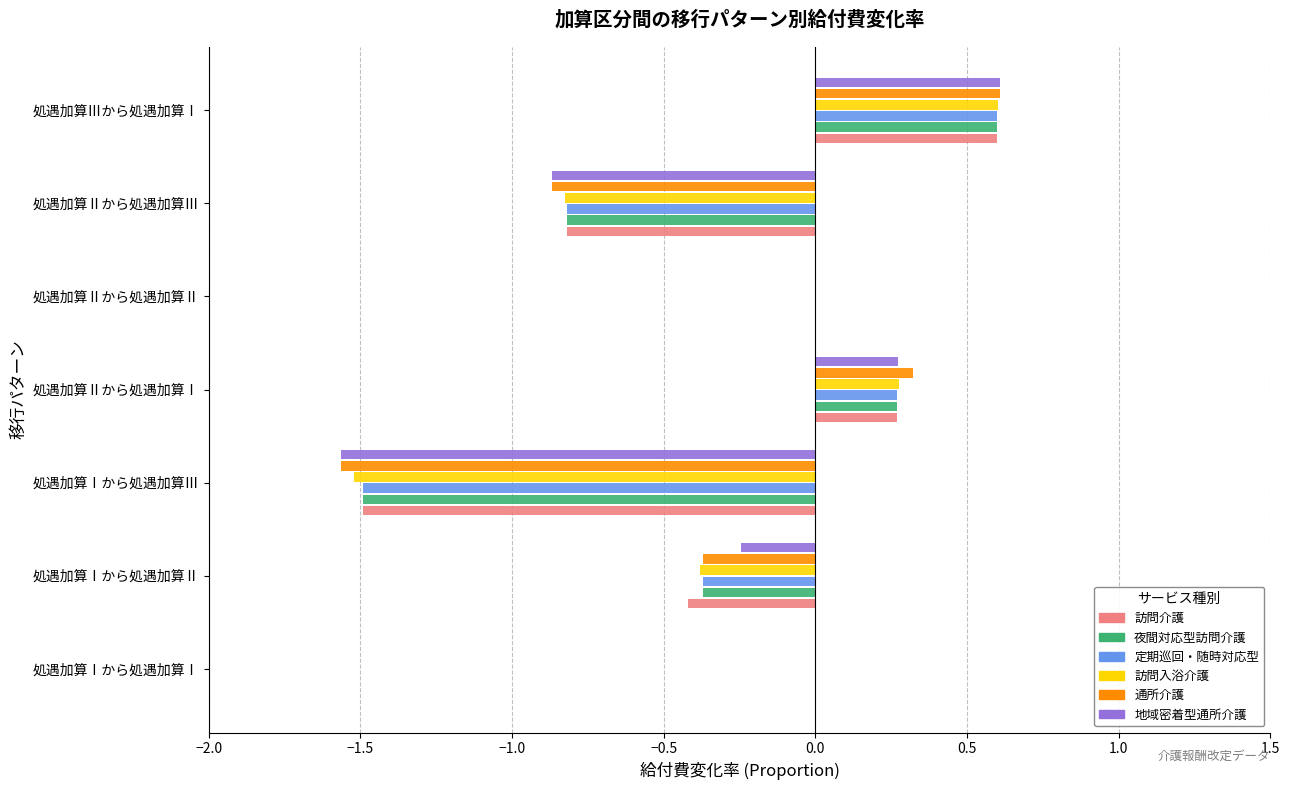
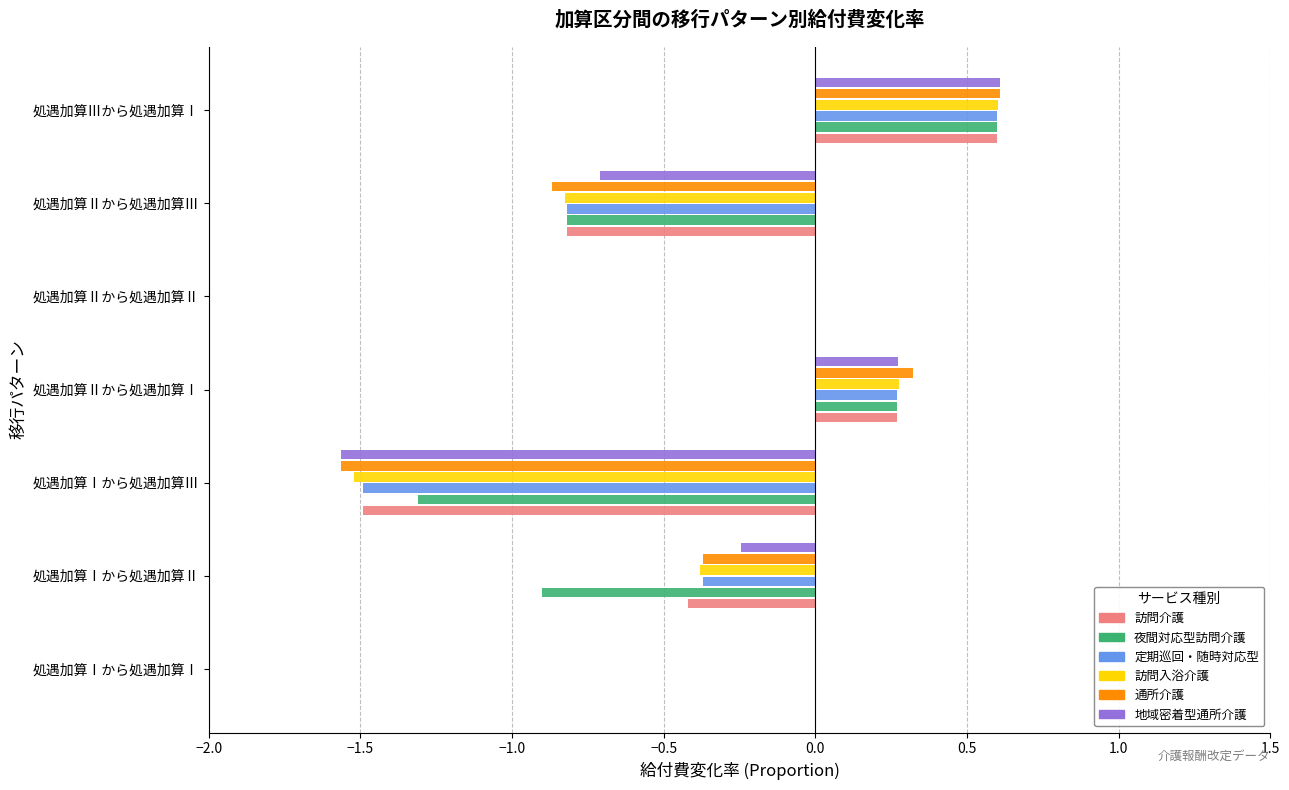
  {
    "訪問介護": {
      "処遇加算Ⅲから処遇加算Ⅰ": 0.60,
      "処遇加算Ⅱから処遇加算Ⅲ": -0.82,
      "処遇加算Ⅱから処遇加算Ⅱ": 0.00,
      "処遇加算Ⅱから処遇加算Ⅰ": 0.27,
      "処遇加算Ⅰから処遇加算Ⅲ": -1.49,
      "処遇加算Ⅰから処遇加算Ⅱ": -0.42,
      "処遇加算Ⅰから処遇加算Ⅰ": 0.00
    },
    "夜間対応型訪問介護": {
      "処遇加算Ⅲから処遇加算Ⅰ": 0.60,
      "処遇加算Ⅱから処遇加算Ⅲ": -0.82,
      "処遇加算Ⅱから処遇加算Ⅱ": 0.00,
      "処遇加算Ⅱから処遇加算Ⅰ": 0.27,
-     "処遇加算Ⅰから処遇加算Ⅲ": -1.49,
-     "処遇加算Ⅰから処遇加算Ⅱ": -0.37,
+     "処遇加算Ⅰから処遇加算Ⅲ": -1.31,
+     "処遇加算Ⅰから処遇加算Ⅱ": -0.90,
      "処遇加算Ⅰから処遇加算Ⅰ": 0.00
    },
    "定期巡回・随時対応型": {
      "処遇加算Ⅲから処遇加算Ⅰ": 0.60,
      "処遇加算Ⅱから処遇加算Ⅲ": -0.82,
      "処遇加算Ⅱから処遇加算Ⅱ": 0.00,
      "処遇加算Ⅱから処遇加算Ⅰ": 0.27,
      "処遇加算Ⅰから処遇加算Ⅲ": -1.49,
      "処遇加算Ⅰから処遇加算Ⅱ": -0.37,
      "処遇加算Ⅰから処遇加算Ⅰ": 0.00
    },
    "訪問入浴介護": {
      "処遇加算Ⅲから処遇加算Ⅰ": 0.60,
      "処遇加算Ⅱから処遇加算Ⅲ": -0.83,
      "処遇加算Ⅱから処遇加算Ⅱ": 0.00,
      "処遇加算Ⅱから処遇加算Ⅰ": 0.28,
      "処遇加算Ⅰから処遇加算Ⅲ": -1.52,
      "処遇加算Ⅰから処遇加算Ⅱ": -0.38,
      "処遇加算Ⅰから処遇加算Ⅰ": 0.00
    },
    "通所介護": {
      "処遇加算Ⅲから処遇加算Ⅰ": 0.61,
      "処遇加算Ⅱから処遇加算Ⅲ": -0.87,
      "処遇加算Ⅱから処遇加算Ⅱ": 0.00,
      "処遇加算Ⅱから処遇加算Ⅰ": 0.32,
      "処遇加算Ⅰから処遇加算Ⅲ": -1.57,
      "処遇加算Ⅰから処遇加算Ⅱ": -0.37,
      "処遇加算Ⅰから処遇加算Ⅰ": 0.00
    },
    "地域密着型通所介護": {
      "処遇加算Ⅲから処遇加算Ⅰ": 0.61,
-     "処遇加算Ⅱから処遇加算Ⅲ": -0.87,
+     "処遇加算Ⅱから処遇加算Ⅲ": -0.71,
      "処遇加算Ⅱから処遇加算Ⅱ": 0.00,
      "処遇加算Ⅱから処遇加算Ⅰ": 0.27,
      "処遇加算Ⅰから処遇加算Ⅲ": -1.57,
      "処遇加算Ⅰから処遇加算Ⅱ": -0.25,
      "処遇加算Ⅰから処遇加算Ⅰ": 0.00
    }
  }
